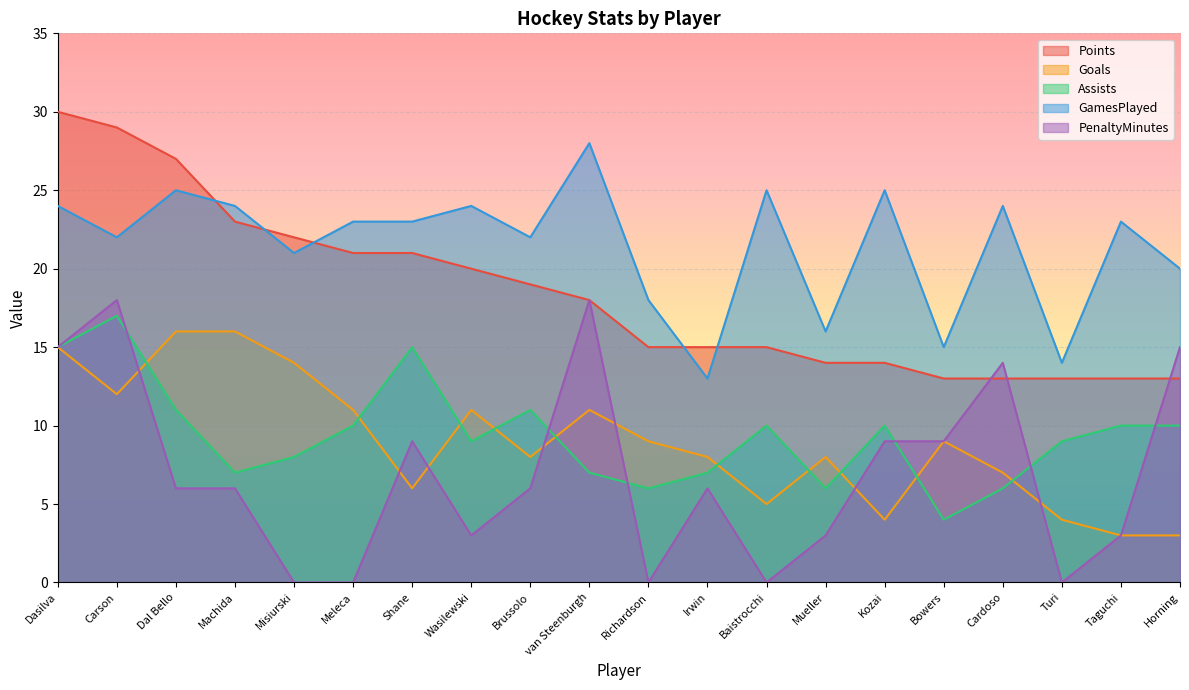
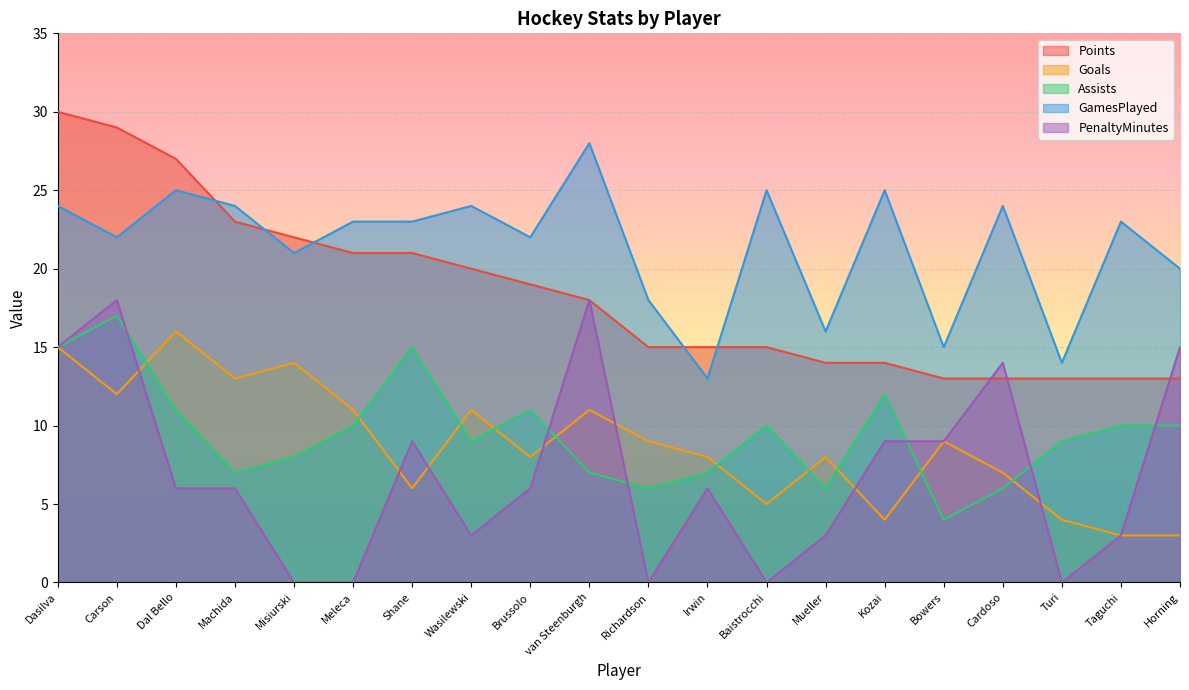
  {
    "Points": {
      "Dasilva": 30,
      "Carson": 29,
      "Dal Bello": 27,
      "Machida": 23,
      "Misiurski": 22,
      "Meleca": 21,
      "Shane": 21,
      "Wasilewski": 20,
      "Brussolo": 19,
      "Richardson": 15,
      "Irwin": 15,
      "Baistrocchi": 15,
      "Mueller": 14,
      "Kozai": 14,
      "Bowers": 13,
      "Cardoso": 13,
      "Turi": 13,
      "Taguchi": 13,
      "Horning": 13
    },
    "Goals": {
      "Carson": 12,
      "Dal Bello": 16,
-     "Machida": 16,
+     "Machida": 13,
      "Misiurski": 14,
      "Meleca": 11,
      "Shane": 6,
      "Wasilewski": 11,
      "Brussolo": 8,
      "van Steenburgh": 11,
      "Richardson": 9,
      "Irwin": 8,
      "Baistrocchi": 5,
      "Mueller": 8,
      "Kozai": 4,
      "Cardoso": 7,
      "Turi": 4,
      "Horning": 3
    },
    "Assists": {
      "Carson": 17,
      "Dal Bello": 11,
      "Machida": 7,
      "Misiurski": 8,
      "Meleca": 10,
      "Shane": 15,
      "Wasilewski": 9,
      "Brussolo": 11,
      "van Steenburgh": 7,
      "Richardson": 6,
      "Irwin": 7,
      "Baistrocchi": 10,
      "Mueller": 6,
-     "Kozai": 10,
+     "Kozai": 12,
      "Bowers": 4,
      "Cardoso": 6,
      "Turi": 9,
      "Taguchi": 10,
      "Horning": 10
    },
    "GamesPlayed": {
      "Dasilva": 24,
      "Carson": 22,
      "Dal Bello": 25,
      "Machida": 24,
      "Misiurski": 21,
      "Meleca": 23,
      "Shane": 23,
      "Wasilewski": 24,
      "Brussolo": 22,
      "van Steenburgh": 28,
      "Richardson": 18,
      "Irwin": 13,
      "Baistrocchi": 25,
      "Mueller": 16,
      "Kozai": 25,
      "Bowers": 15,
      "Cardoso": 24,
      "Turi": 14,
      "Taguchi": 23,
      "Horning": 20
    },
    "PenaltyMinutes": {
      "Carson": 18,
      "Dal Bello": 6,
      "Machida": 6,
      "Misiurski": 0,
      "Meleca": 0,
      "Shane": 9,
      "Wasilewski": 3,
      "Brussolo": 6,
      "Richardson": 0,
      "Irwin": 6,
      "Baistrocchi": 0,
      "Mueller": 3,
      "Kozai": 9,
      "Cardoso": 14,
      "Turi": 0,
      "Horning": 15
    }
  }
